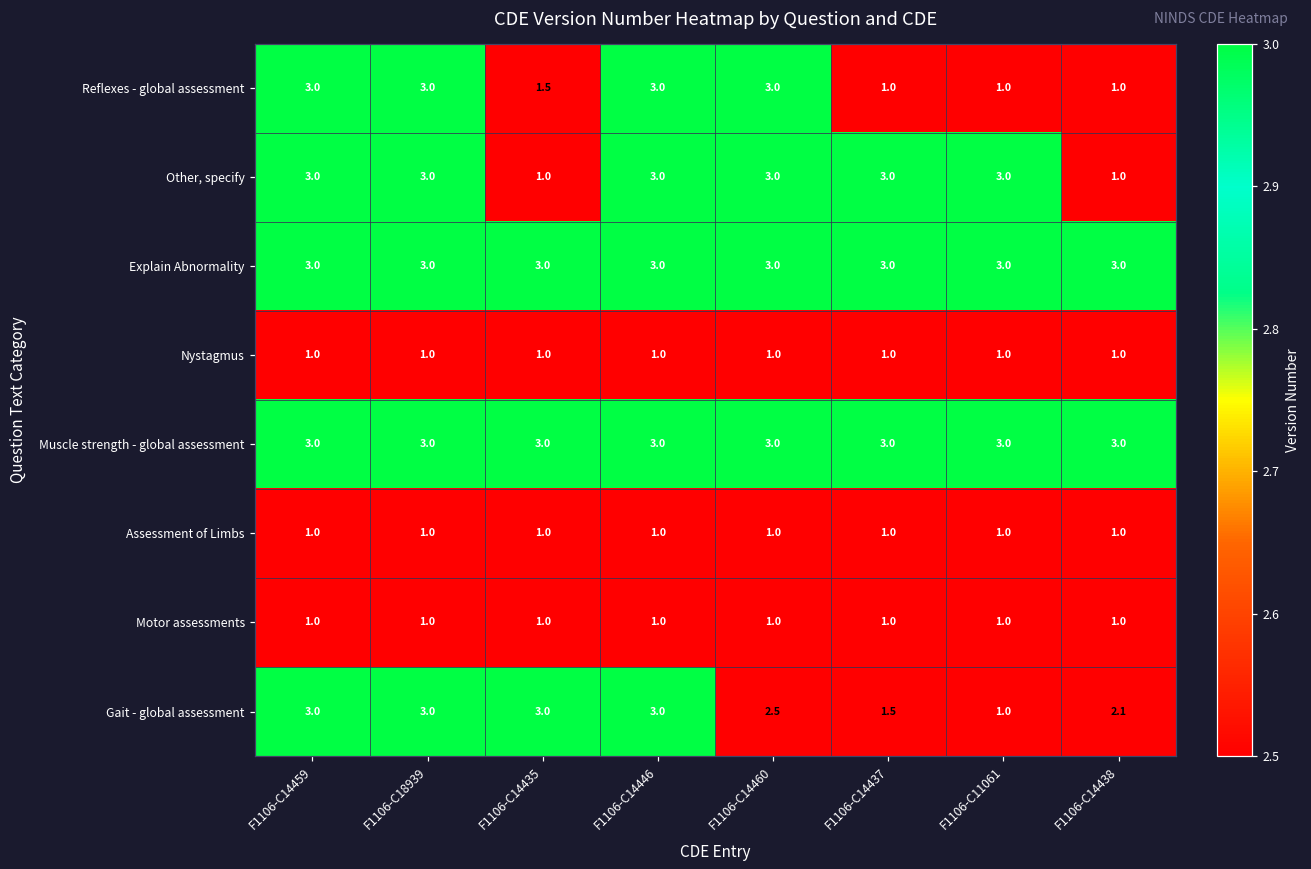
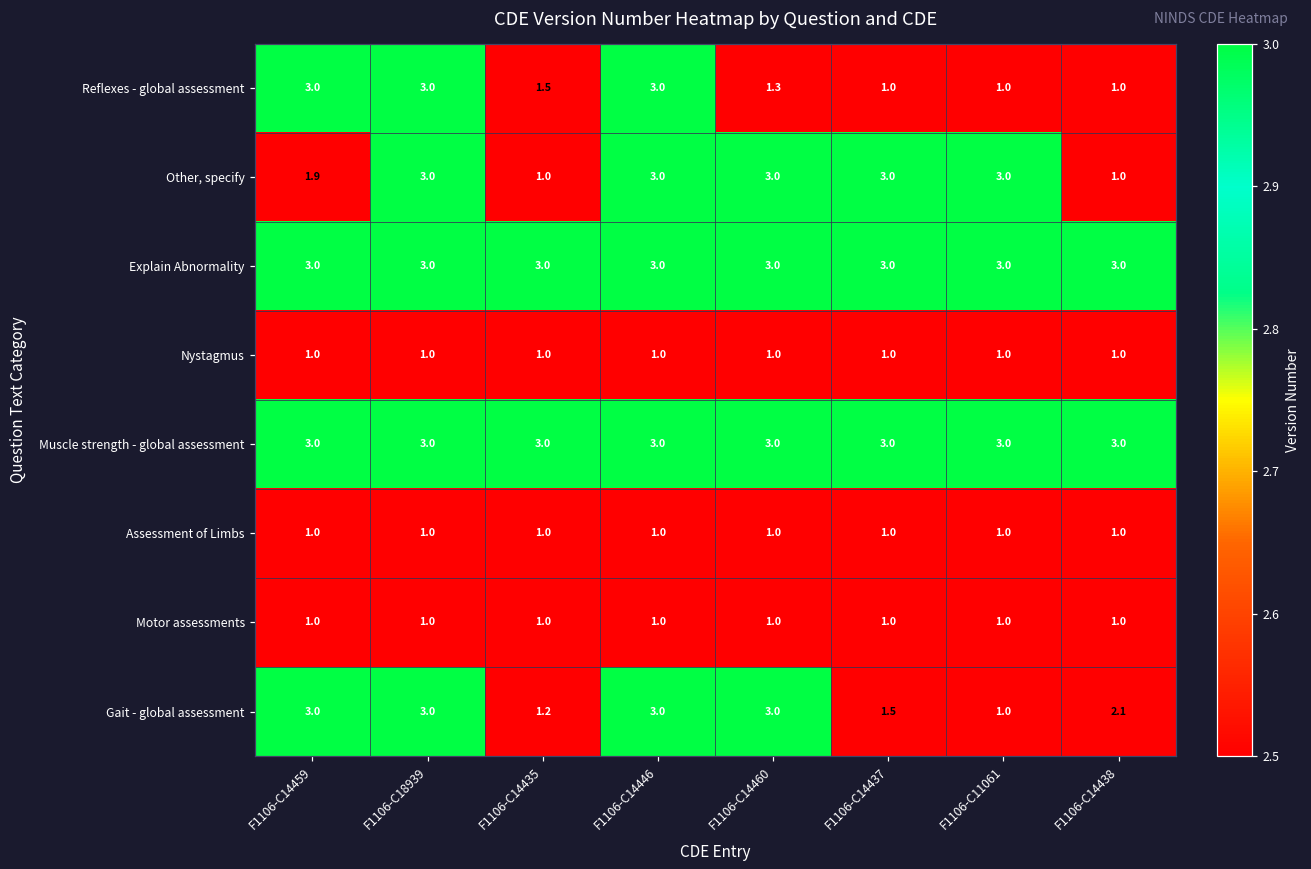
  {
    "Reflexes - global assessment": {
      "F1106-C14459": 3.0,
      "F1106-C18939": 3.0,
      "F1106-C14435": 1.5,
      "F1106-C14446": 3.0,
-     "F1106-C14460": 3.0,
+     "F1106-C14460": 1.3,
      "F1106-C14437": 1.0,
      "F1106-C11061": 1.0,
      "F1106-C14438": 1.0
    },
    "Other, specify": {
-     "F1106-C14459": 3.0,
+     "F1106-C14459": 1.9,
      "F1106-C18939": 3.0,
      "F1106-C14435": 1.0,
      "F1106-C14446": 3.0,
      "F1106-C14460": 3.0,
      "F1106-C14437": 3.0,
      "F1106-C11061": 3.0,
      "F1106-C14438": 1.0
    },
    "Explain Abnormality": {
      "F1106-C14459": 3.0,
      "F1106-C18939": 3.0,
      "F1106-C14435": 3.0,
      "F1106-C14446": 3.0,
      "F1106-C14460": 3.0,
      "F1106-C14437": 3.0,
      "F1106-C11061": 3.0,
      "F1106-C14438": 3.0
    },
    "Nystagmus": {
      "F1106-C14459": 1.0,
      "F1106-C18939": 1.0,
      "F1106-C14435": 1.0,
      "F1106-C14446": 1.0,
      "F1106-C14460": 1.0,
      "F1106-C14437": 1.0,
      "F1106-C11061": 1.0,
      "F1106-C14438": 1.0
    },
    "Muscle strength - global assessment": {
      "F1106-C14459": 3.0,
      "F1106-C18939": 3.0,
      "F1106-C14435": 3.0,
      "F1106-C14446": 3.0,
      "F1106-C14460": 3.0,
      "F1106-C14437": 3.0,
      "F1106-C11061": 3.0,
      "F1106-C14438": 3.0
    },
    "Assessment of Limbs": {
      "F1106-C14459": 1.0,
      "F1106-C18939": 1.0,
      "F1106-C14435": 1.0,
      "F1106-C14446": 1.0,
      "F1106-C14460": 1.0,
      "F1106-C14437": 1.0,
      "F1106-C11061": 1.0,
      "F1106-C14438": 1.0
    },
    "Motor assessments": {
      "F1106-C14459": 1.0,
      "F1106-C18939": 1.0,
      "F1106-C14435": 1.0,
      "F1106-C14446": 1.0,
      "F1106-C14460": 1.0,
      "F1106-C14437": 1.0,
      "F1106-C11061": 1.0,
      "F1106-C14438": 1.0
    },
    "Gait - global assessment": {
      "F1106-C14459": 3.0,
      "F1106-C18939": 3.0,
-     "F1106-C14435": 3.0,
+     "F1106-C14435": 1.2,
      "F1106-C14446": 3.0,
-     "F1106-C14460": 2.5,
+     "F1106-C14460": 3.0,
      "F1106-C14437": 1.5,
      "F1106-C11061": 1.0,
      "F1106-C14438": 2.1
    }
  }
